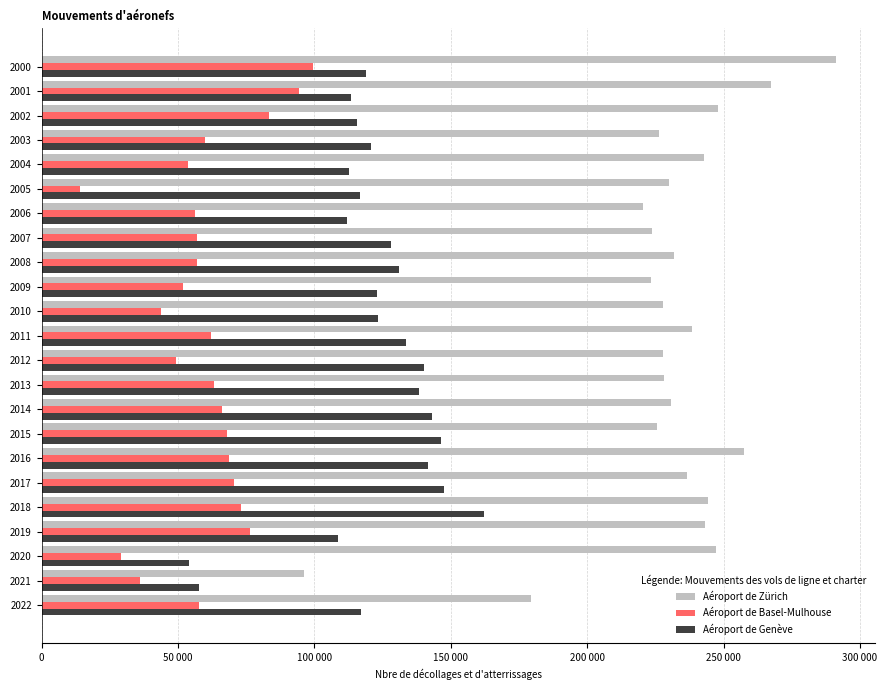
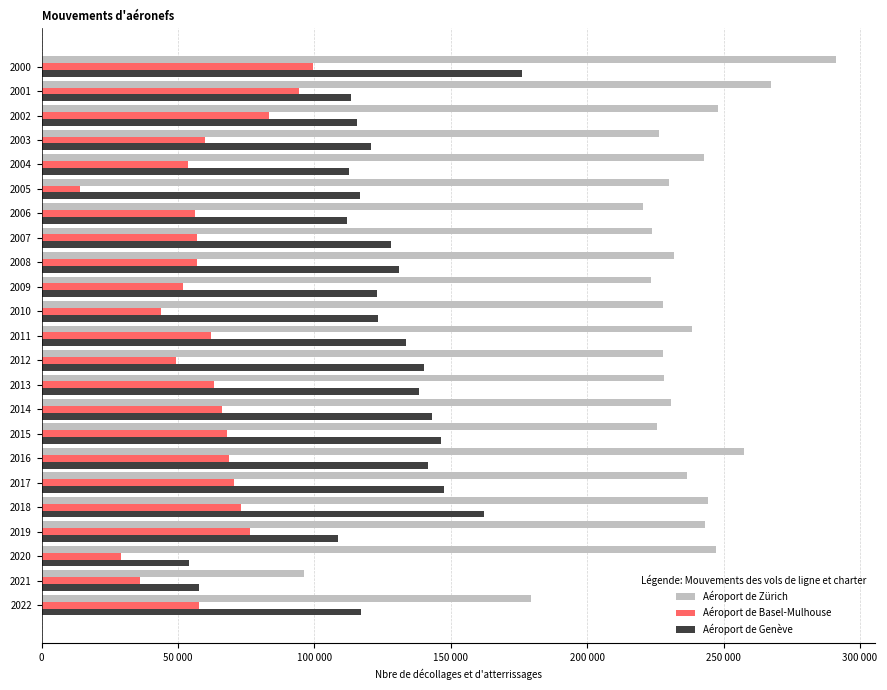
  {
    "Aéroport de Zürich": {
      "2000": 291000,
      "2001": 267000,
      "2002": 248000,
      "2003": 226000,
      "2004": 243000,
      "2005": 230000,
      "2006": 220000,
      "2007": 224000,
      "2008": 232000,
      "2009": 223000,
      "2010": 228000,
      "2011": 239000,
      "2012": 228000,
      "2013": 228000,
      "2014": 231000,
      "2015": 226000,
      "2016": 258000,
      "2017": 236000,
      "2018": 244000,
      "2019": 243000,
      "2020": 247000,
      "2021": 96000,
      "2022": 180000
    },
    "Aéroport de Basel-Mulhouse": {
      "2000": 100000,
      "2001": 94000,
      "2002": 83000,
      "2003": 60000,
      "2004": 54000,
      "2005": 14000,
      "2006": 56000,
      "2007": 57000,
      "2008": 57000,
      "2009": 52000,
      "2010": 44000,
      "2011": 62000,
      "2012": 49000,
      "2013": 63000,
      "2014": 66000,
      "2015": 68000,
      "2016": 69000,
      "2017": 70000,
      "2018": 73000,
      "2019": 76000,
      "2020": 29000,
      "2021": 36000,
      "2022": 58000
    },
    "Aéroport de Genève": {
-     "2000": 119000,
+     "2000": 176000,
      "2001": 113000,
      "2002": 115000,
      "2003": 121000,
      "2004": 113000,
      "2005": 117000,
      "2006": 112000,
      "2007": 128000,
      "2008": 131000,
      "2009": 123000,
      "2010": 123000,
      "2011": 134000,
      "2012": 140000,
      "2013": 139000,
      "2014": 143000,
      "2015": 146000,
      "2016": 142000,
      "2017": 148000,
      "2018": 162000,
      "2019": 109000,
      "2020": 54000,
      "2021": 58000,
      "2022": 117000
    }
  }
